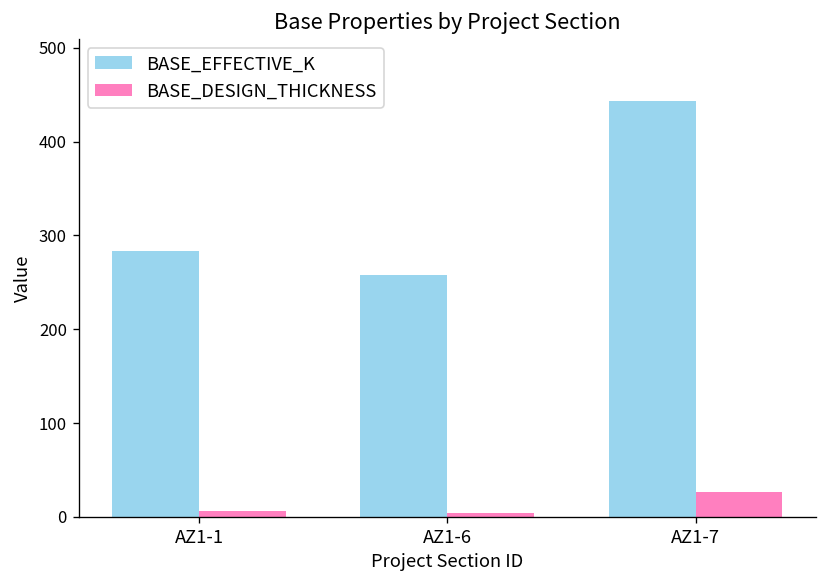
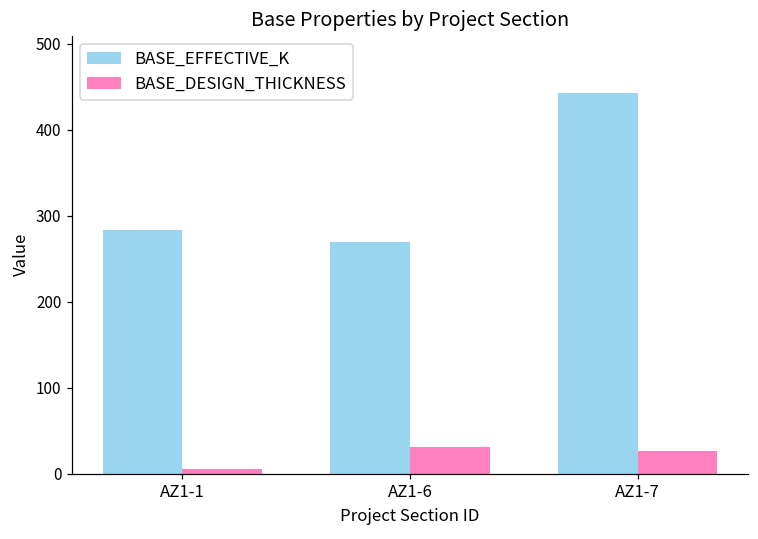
  {
    "BASE_EFFECTIVE_K": {
      "AZ1-1": 280,
-     "AZ1-6": 260,
+     "AZ1-6": 270,
      "AZ1-7": 440
    },
    "BASE_DESIGN_THICKNESS": {
      "AZ1-1": 10,
-     "AZ1-6": 0,
+     "AZ1-6": 30,
      "AZ1-7": 30
    }
  }
